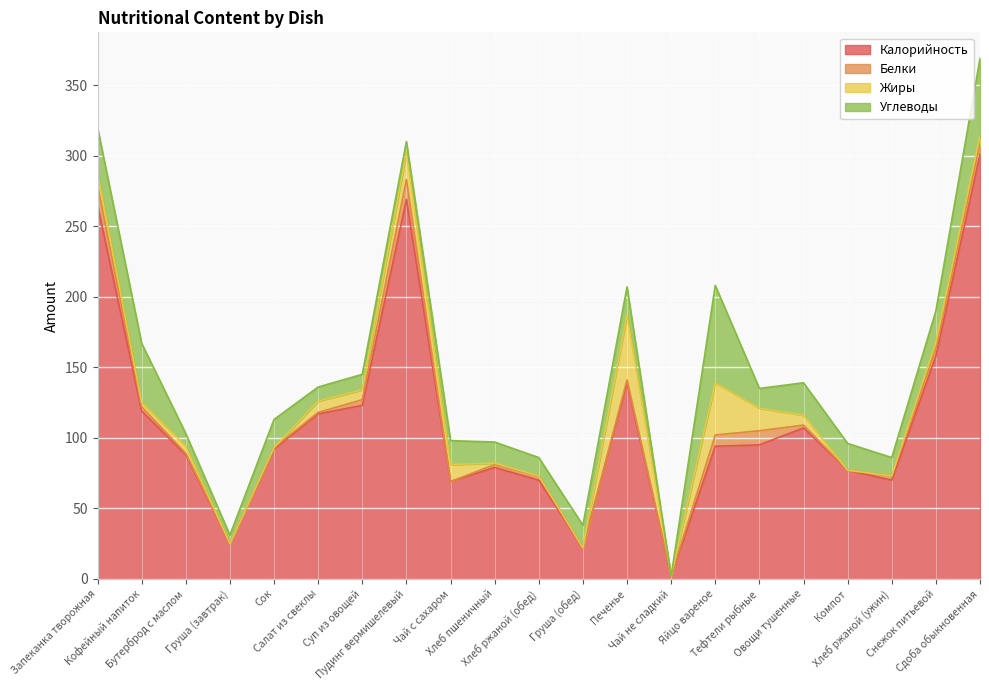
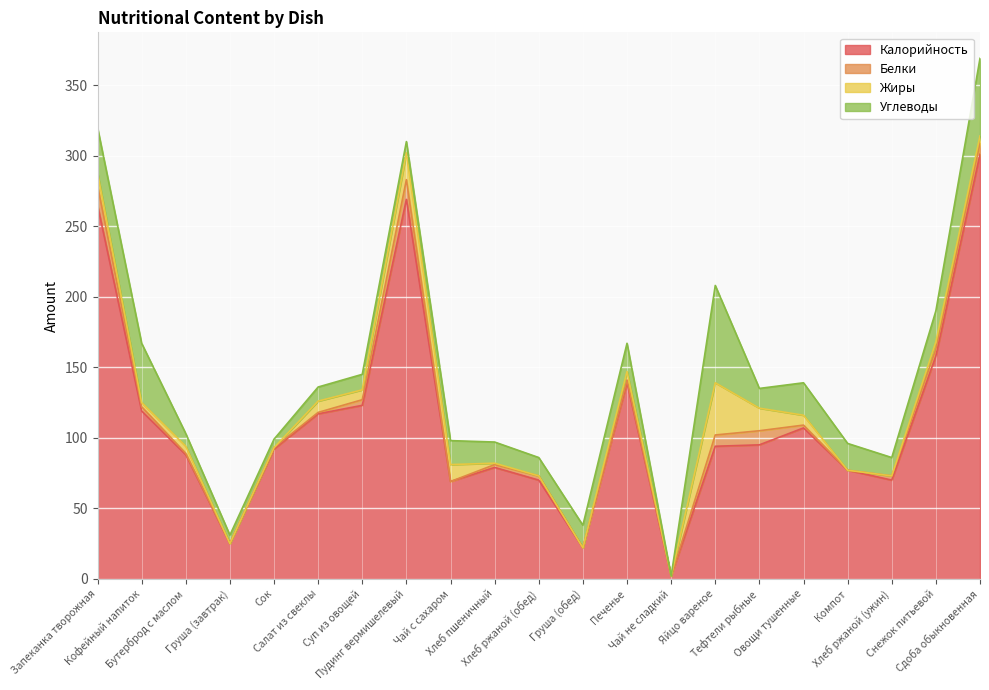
  {
    "Жиры": {
      "Запеканка творожная": 9,
      "Кофейный напиток": 3,
      "Бутерброд с маслом": 5,
      "Салат из свеклы": 8,
      "Суп из овощей": 7,
      "Пудинг вермишелевый": 19,
      "Чай с сахаром": 12,
-     "Печенье": 46,
+     "Печенье": 6,
      "Яйцо вареное": 37,
      "Тефтели рыбные": 16,
      "Овощи тушенные": 7,
      "Снежок питьевой": 5,
      "Сдоба обыкновенная": 5
    },
    "Углеводы": {
      "Запеканка творожная": 32,
      "Кофейный напиток": 42,
      "Бутерброд с маслом": 9,
      "Груша (завтрак)": 6,
-     "Сок": 20,
+     "Сок": 6,
      "Салат из свеклы": 10,
      "Суп из овощей": 11,
      "Пудинг вермишелевый": 8,
      "Чай с сахаром": 17,
      "Хлеб пшеничный": 15,
      "Хлеб ржаной (обед)": 13,
      "Груша (обед)": 16,
      "Печенье": 20,
      "Яйцо вареное": 69,
      "Тефтели рыбные": 14,
      "Овощи тушенные": 23,
      "Компот": 19,
      "Хлеб ржаной (ужин)": 13,
      "Снежок питьевой": 22,
      "Сдоба обыкновенная": 55
    }
  }
